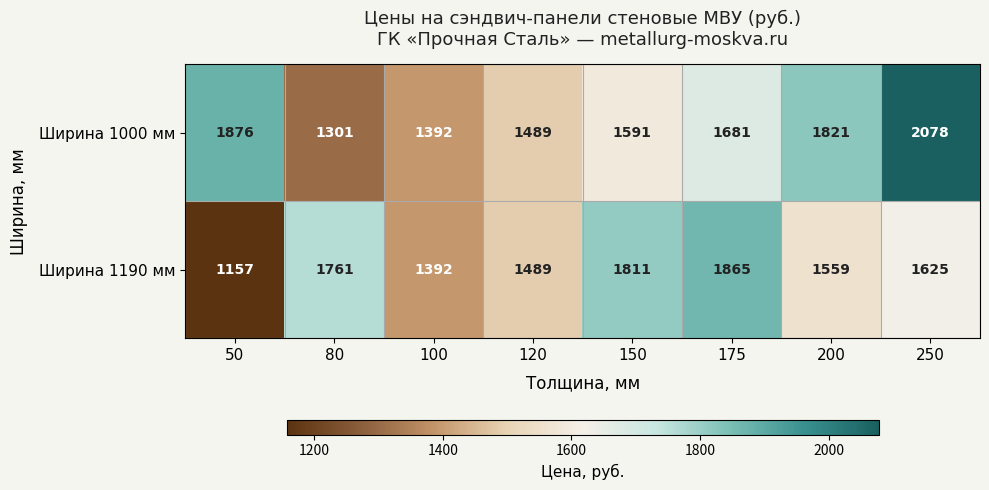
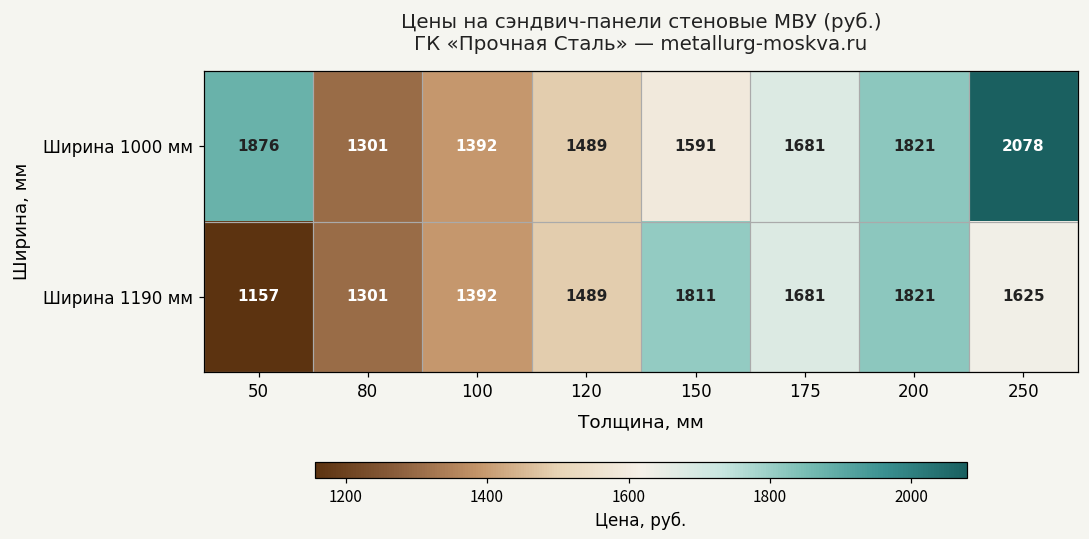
  {
    "Ширина 1000 мм": {
      "50": 1876,
      "80": 1301,
      "100": 1392,
      "120": 1489,
      "150": 1591,
      "175": 1681,
      "200": 1821,
      "250": 2078
    },
    "Ширина 1190 мм": {
      "50": 1157,
-     "80": 1761,
+     "80": 1301,
      "100": 1392,
      "120": 1489,
      "150": 1811,
-     "175": 1865,
-     "200": 1559,
+     "175": 1681,
+     "200": 1821,
      "250": 1625
    }
  }
